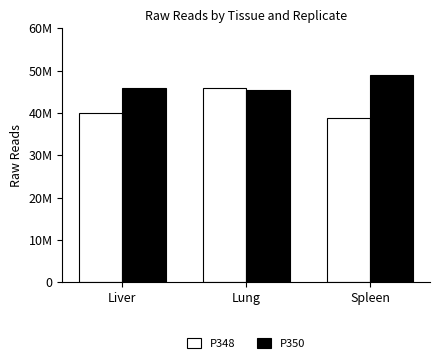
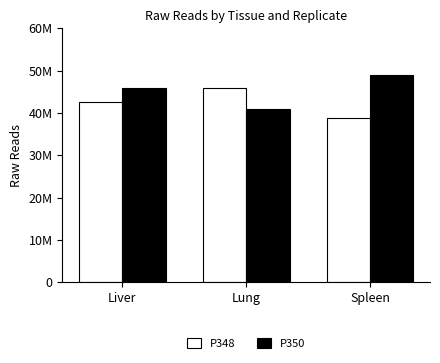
  {
    "P348": {
-     "Liver": 40000000,
+     "Liver": 43000000,
      "Lung": 46000000,
      "Spleen": 39000000
    },
    "P350": {
      "Liver": 46000000,
-     "Lung": 45000000,
+     "Lung": 41000000,
      "Spleen": 49000000
    }
  }
